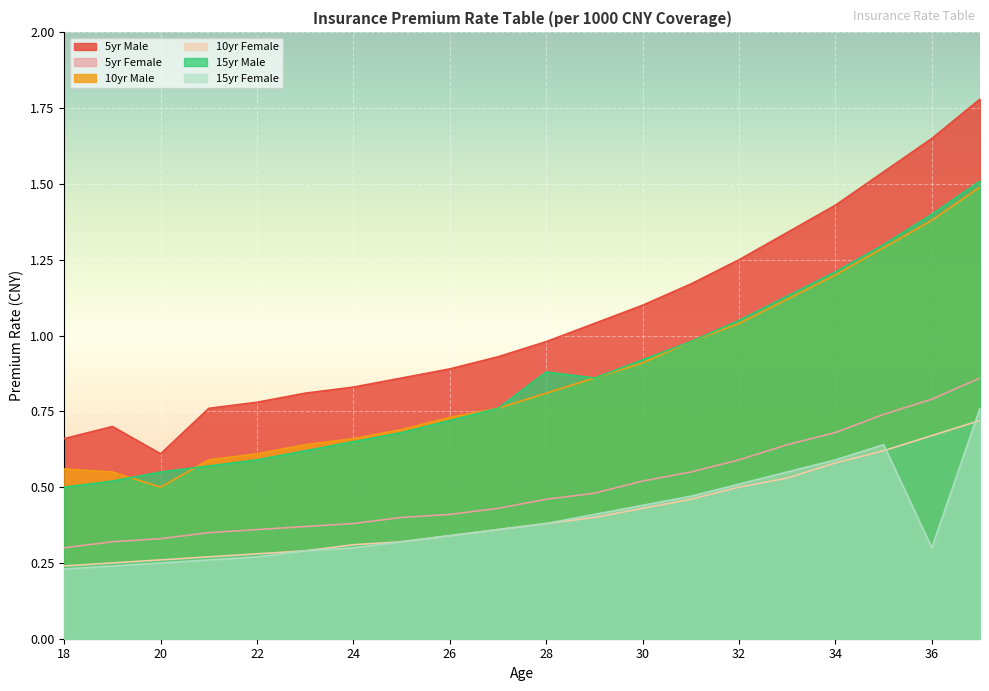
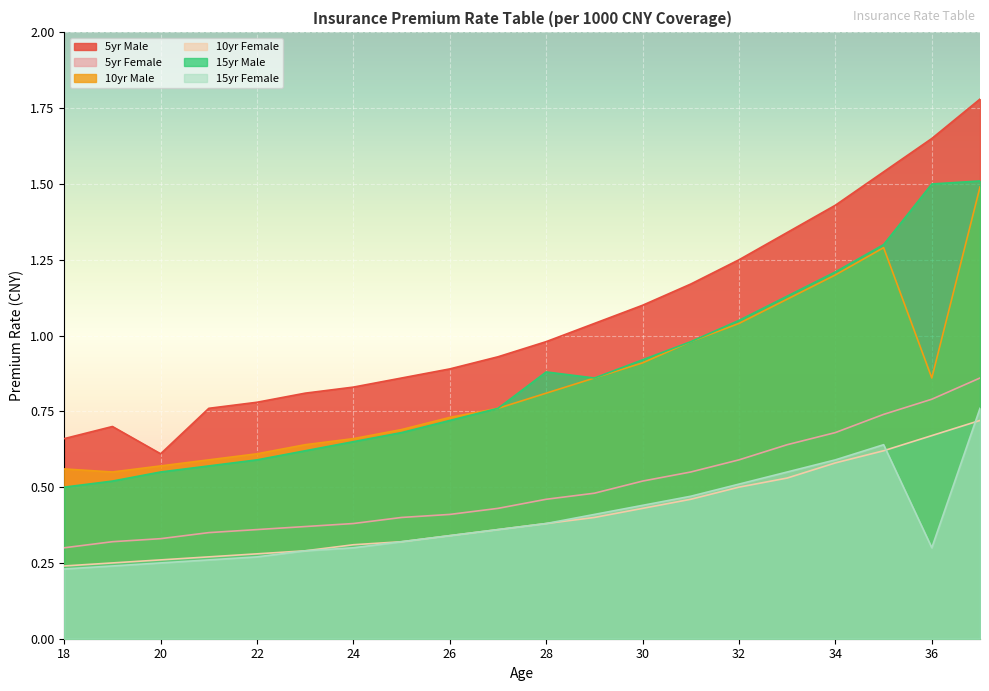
  {
    "5yr Male": {
      "18": 0.66,
      "20": 0.61,
      "22": 0.78,
      "24": 0.83,
      "26": 0.89,
      "28": 0.98,
      "30": 1.10,
      "32": 1.25,
      "34": 1.43,
      "36": 1.65
    },
    "10yr Male": {
      "18": 0.56,
-     "20": 0.50,
+     "20": 0.57,
      "22": 0.61,
      "24": 0.66,
      "26": 0.73,
      "28": 0.81,
      "30": 0.91,
      "32": 1.04,
      "34": 1.20,
-     "36": 1.38
+     "36": 0.86
    },
    "15yr Male": {
      "18": 0.5,
      "20": 0.55,
      "22": 0.59,
      "24": 0.65,
      "26": 0.72,
      "28": 0.88,
      "30": 0.92,
      "32": 1.05,
      "34": 1.21,
-     "36": 1.4
+     "36": 1.5
    },
    "15yr Female": {
      "18": 0.23,
      "20": 0.25,
      "22": 0.27,
      "24": 0.30,
      "30": 0.44,
      "32": 0.51,
      "34": 0.59,
      "36": 0.30
    }
  }
